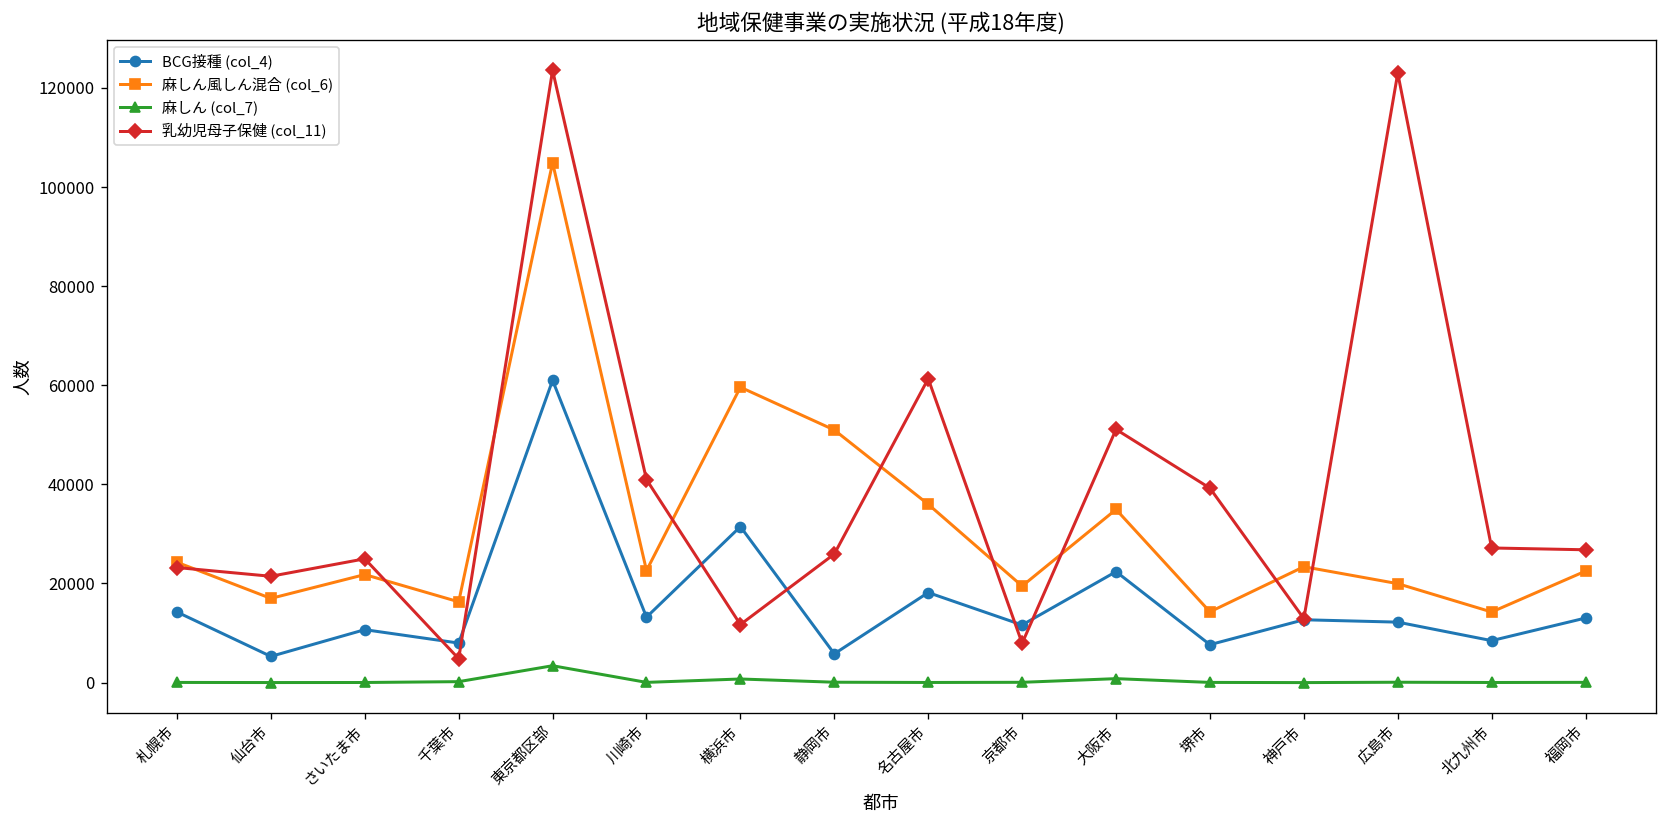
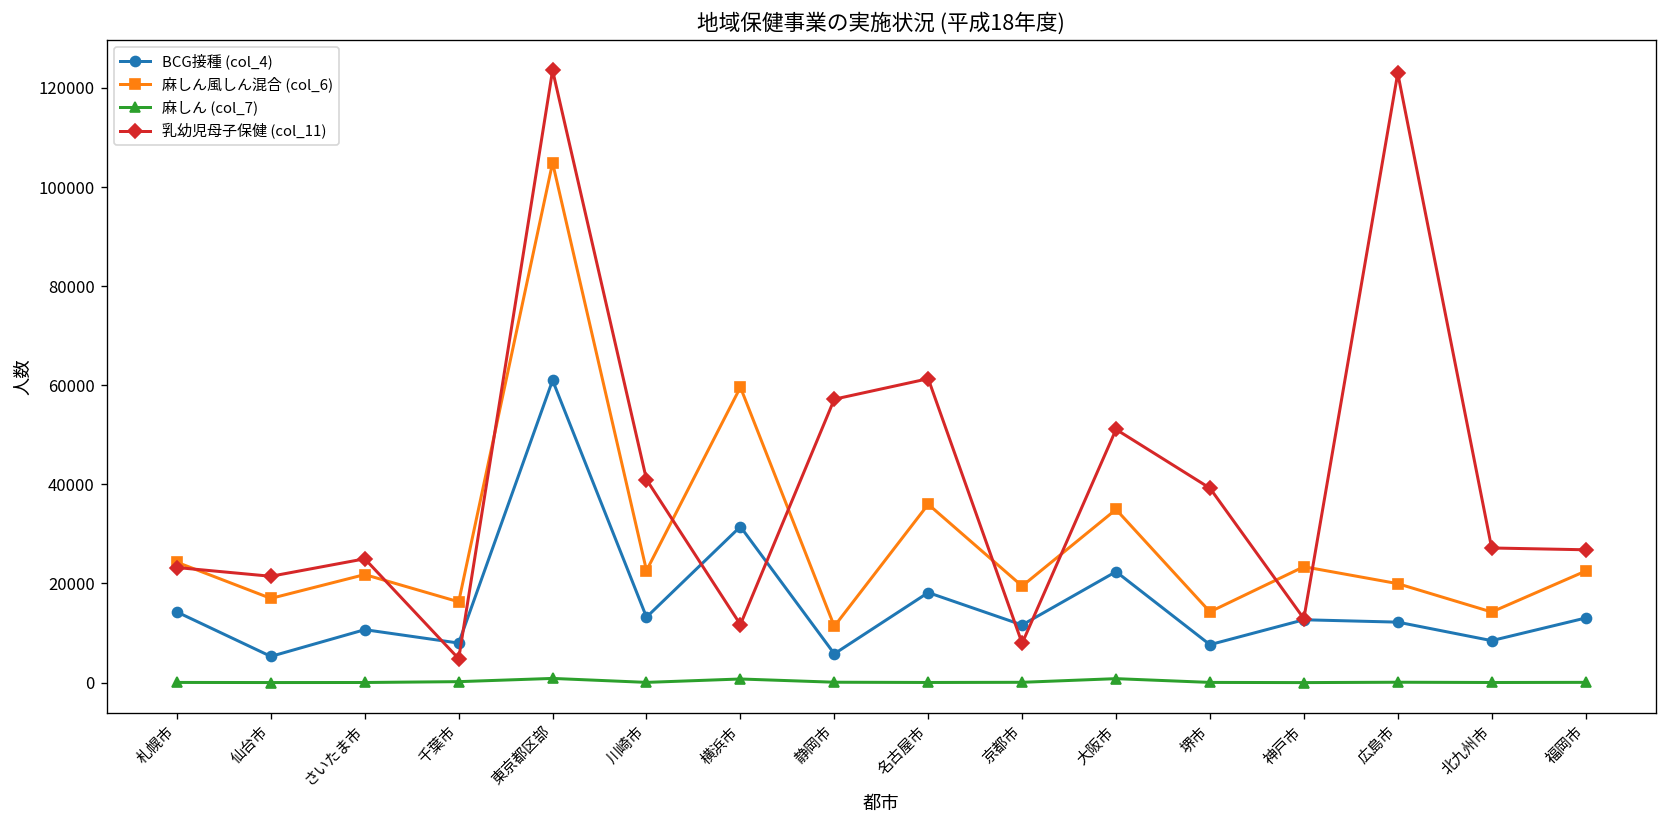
  {
    "BCG接種 (col_4)": {
      "札幌市": 14000,
      "仙台市": 5000,
      "さいたま市": 11000,
      "千葉市": 8000,
      "東京都区部": 61000,
      "川崎市": 13000,
      "横浜市": 31000,
      "静岡市": 6000,
      "名古屋市": 18000,
      "京都市": 12000,
      "大阪市": 22000,
      "堺市": 8000,
      "広島市": 12000,
      "北九州市": 8000,
      "福岡市": 13000
    },
    "麻しん風しん混合 (col_6)": {
      "札幌市": 24000,
      "仙台市": 17000,
      "さいたま市": 22000,
      "千葉市": 16000,
      "東京都区部": 105000,
      "川崎市": 23000,
      "横浜市": 60000,
-     "静岡市": 51000,
+     "静岡市": 11000,
      "名古屋市": 36000,
      "京都市": 19000,
      "大阪市": 35000,
      "堺市": 14000,
      "神戸市": 23000,
      "広島市": 20000,
      "北九州市": 14000,
      "福岡市": 23000
    },
    "麻しん (col_7)": {
      "札幌市": 0,
      "仙台市": 0,
      "さいたま市": 0,
      "千葉市": 0,
-     "東京都区部": 3000,
+     "東京都区部": 1000,
      "川崎市": 0,
      "横浜市": 1000,
      "静岡市": 0,
      "名古屋市": 0,
      "京都市": 0,
      "大阪市": 1000,
      "堺市": 0,
      "神戸市": 0,
      "広島市": 0,
      "北九州市": 0,
      "福岡市": 0
    },
    "乳幼児母子保健 (col_11)": {
      "札幌市": 23000,
      "仙台市": 21000,
      "さいたま市": 25000,
      "千葉市": 5000,
      "東京都区部": 124000,
      "川崎市": 41000,
      "横浜市": 12000,
-     "静岡市": 26000,
+     "静岡市": 57000,
      "名古屋市": 61000,
      "京都市": 8000,
      "大阪市": 51000,
      "堺市": 39000,
      "広島市": 123000,
      "北九州市": 27000,
      "福岡市": 27000
    }
  }
